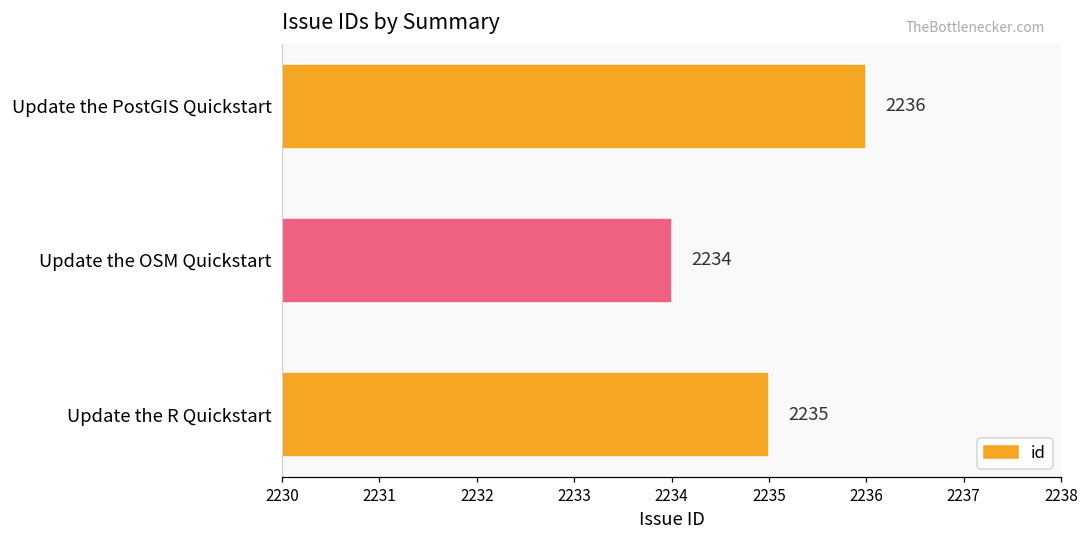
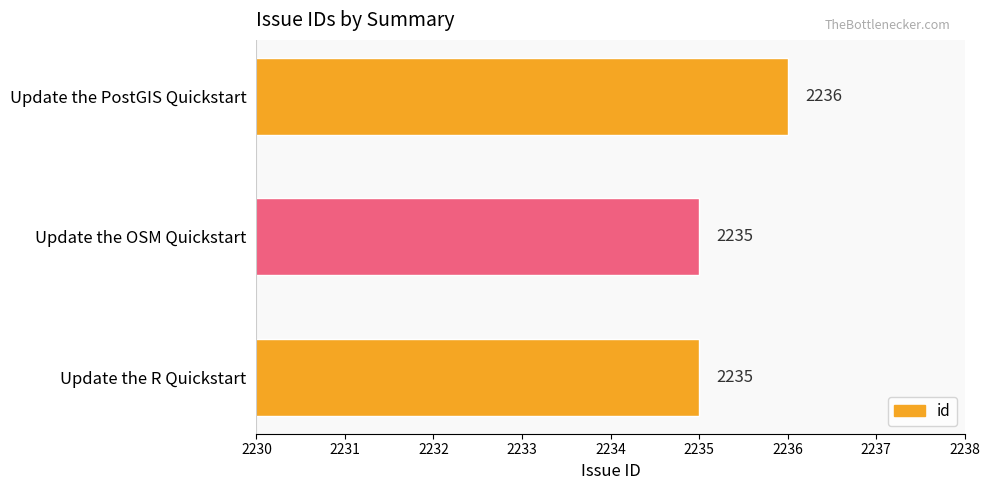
  {
    "Update the PostGIS Quickstart": 2236,
-   "Update the OSM Quickstart": 2234,
+   "Update the OSM Quickstart": 2235,
    "Update the R Quickstart": 2235
  }
